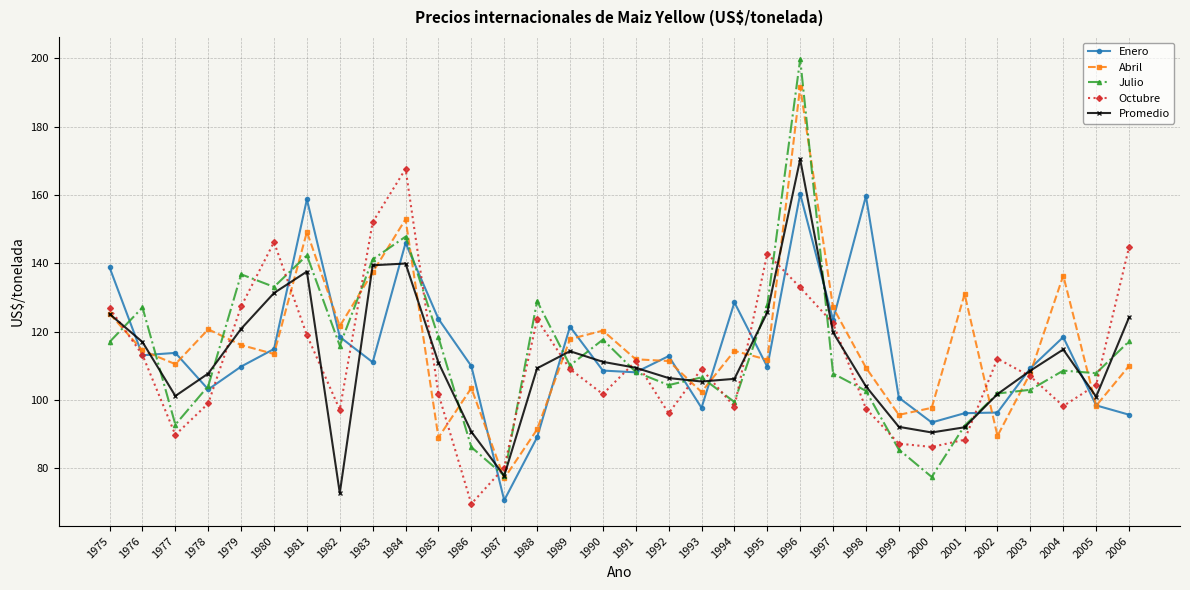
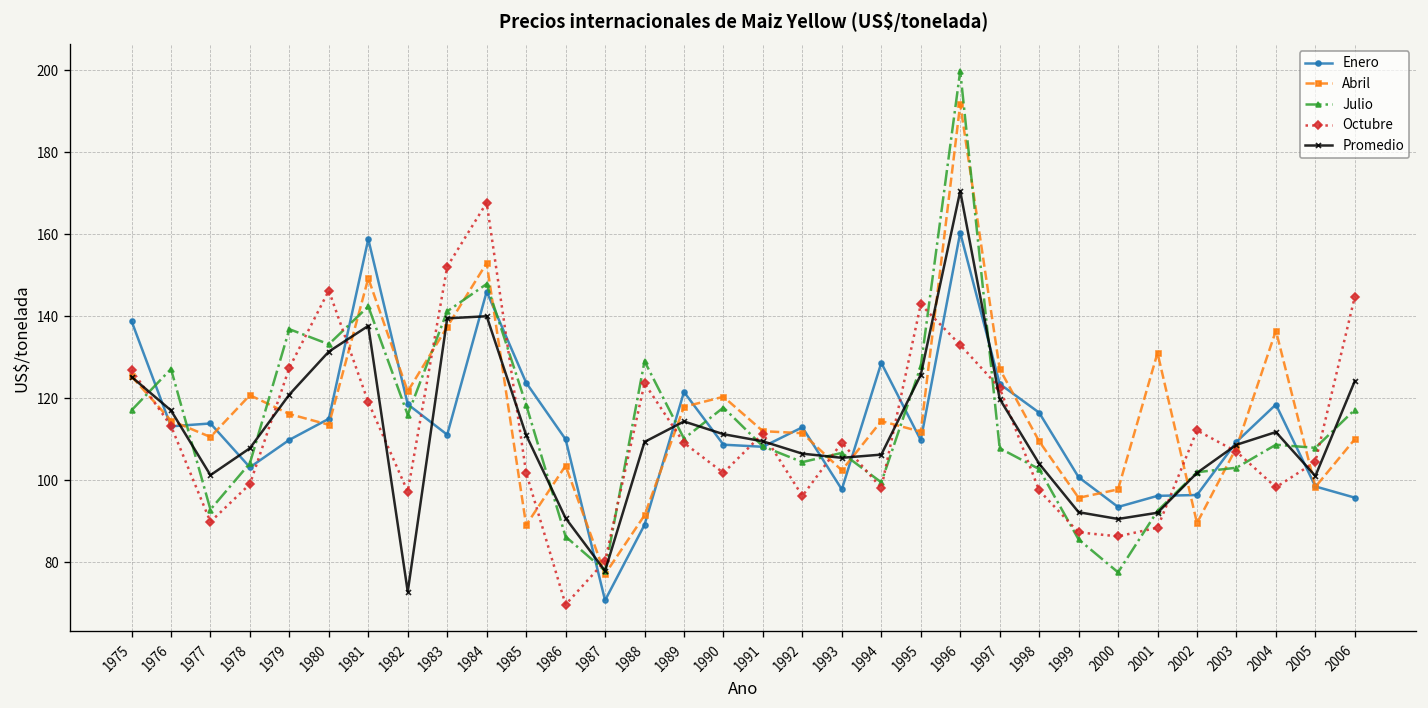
  {
    "Enero": {
      "1975": 139,
      "1977": 114,
      "1978": 103,
      "1979": 110,
      "1980": 115,
      "1981": 159,
      "1982": 118,
      "1983": 111,
      "1984": 146,
      "1985": 124,
      "1986": 110,
      "1987": 71,
      "1988": 89,
      "1989": 121,
      "1990": 109,
      "1992": 113,
      "1993": 98,
      "1994": 129,
      "1995": 110,
      "1996": 160,
      "1997": 123,
-     "1998": 160,
+     "1998": 116,
      "1999": 101,
      "2000": 93,
      "2001": 96,
      "2002": 96,
      "2004": 118,
      "2006": 96
    },
    "Abril": {
      "1976": 115,
      "1977": 111,
      "1978": 121,
      "1979": 116,
      "1980": 113,
      "1981": 149,
      "1982": 122,
      "1983": 137,
      "1984": 153,
      "1985": 89,
      "1986": 104,
      "1987": 77,
      "1988": 91,
      "1989": 118,
      "1990": 120,
      "1992": 111,
      "1993": 102,
      "1994": 114,
      "1995": 112,
      "1996": 192,
      "1997": 127,
      "1998": 109,
      "1999": 96,
      "2000": 98,
      "2001": 131,
      "2002": 90,
      "2004": 136,
      "2006": 110
    },
    "Julio": {
      "1975": 117,
      "1976": 127,
      "1977": 93,
      "1978": 104,
      "1979": 137,
      "1980": 133,
      "1981": 142,
      "1982": 116,
      "1983": 141,
      "1984": 148,
      "1985": 118,
      "1986": 86,
      "1988": 129,
      "1989": 110,
      "1990": 118,
      "1992": 104,
      "1993": 107,
      "1994": 99,
      "1995": 128,
      "1996": 200,
      "1997": 108,
      "1998": 103,
      "1999": 86,
      "2000": 77,
      "2003": 103,
      "2004": 109,
      "2005": 108,
      "2006": 117
    },
    "Octubre": {
      "1975": 127,
      "1977": 90,
      "1978": 99,
      "1979": 127,
      "1980": 146,
      "1981": 119,
      "1982": 97,
      "1983": 152,
      "1984": 168,
      "1985": 102,
      "1986": 70,
      "1987": 80,
      "1988": 124,
      "1989": 109,
      "1990": 102,
      "1992": 96,
      "1993": 109,
      "1994": 98,
      "1995": 143,
      "1996": 133,
      "1997": 122,
      "1998": 97,
      "1999": 87,
      "2000": 86,
      "2001": 88,
      "2002": 112,
      "2003": 107,
      "2004": 98,
      "2005": 104,
      "2006": 145
    },
    "Promedio": {
      "1976": 117,
      "1977": 101,
      "1978": 108,
      "1979": 121,
      "1980": 131,
      "1981": 138,
      "1982": 73,
      "1983": 139,
      "1984": 140,
      "1985": 111,
      "1986": 91,
      "1988": 109,
      "1989": 114,
      "1990": 111,
      "1991": 109,
      "1992": 106,
      "1993": 105,
      "1994": 106,
      "1995": 126,
      "1996": 170,
      "1997": 120,
      "1998": 104,
      "1999": 92,
      "2000": 91,
-     "2004": 115,
+     "2004": 112,
      "2005": 101,
      "2006": 124
    }
  }
